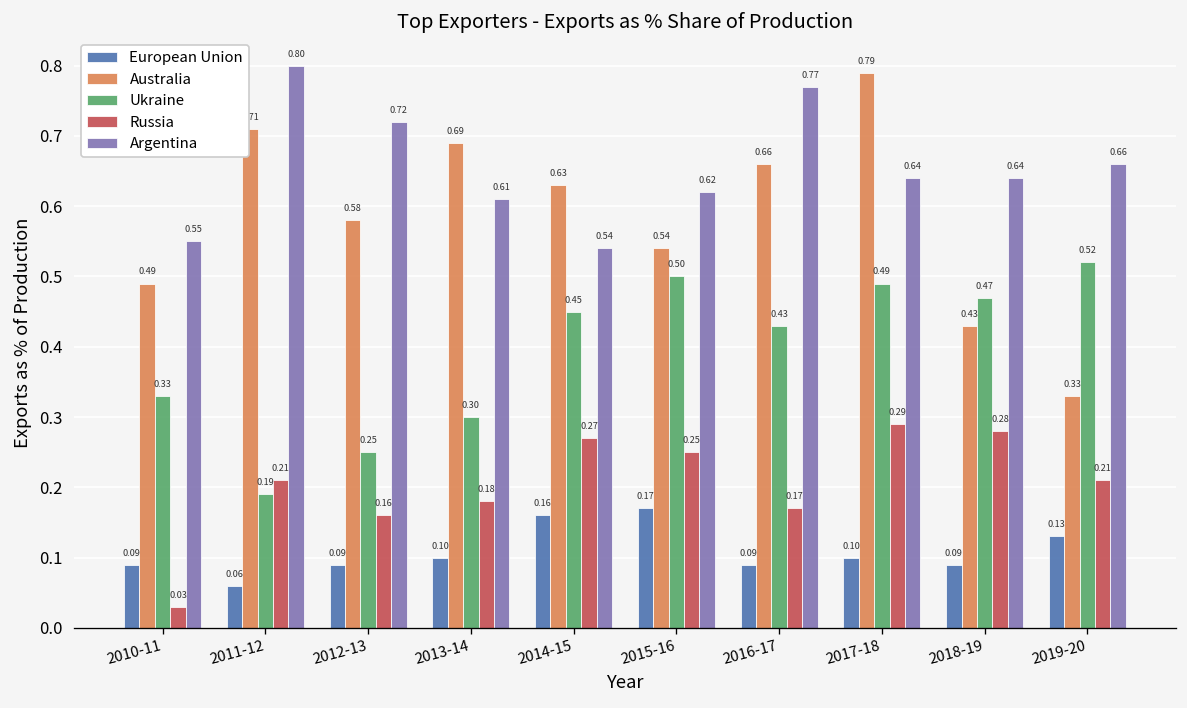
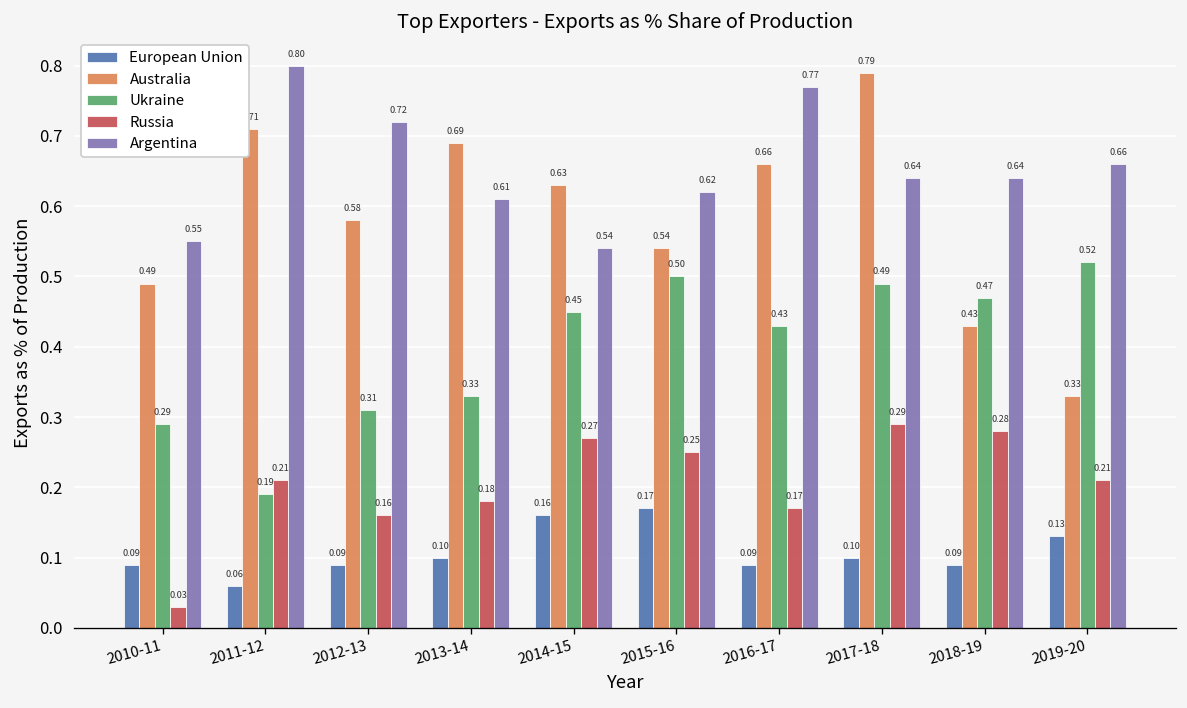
  {
    "Ukraine": {
-     "2010-11": 0.33,
+     "2010-11": 0.29,
      "2011-12": 0.19,
-     "2012-13": 0.25,
-     "2013-14": 0.30,
+     "2012-13": 0.31,
+     "2013-14": 0.33,
      "2014-15": 0.45,
      "2015-16": 0.50,
      "2016-17": 0.43,
      "2017-18": 0.49,
      "2018-19": 0.47,
      "2019-20": 0.52
    }
  }
